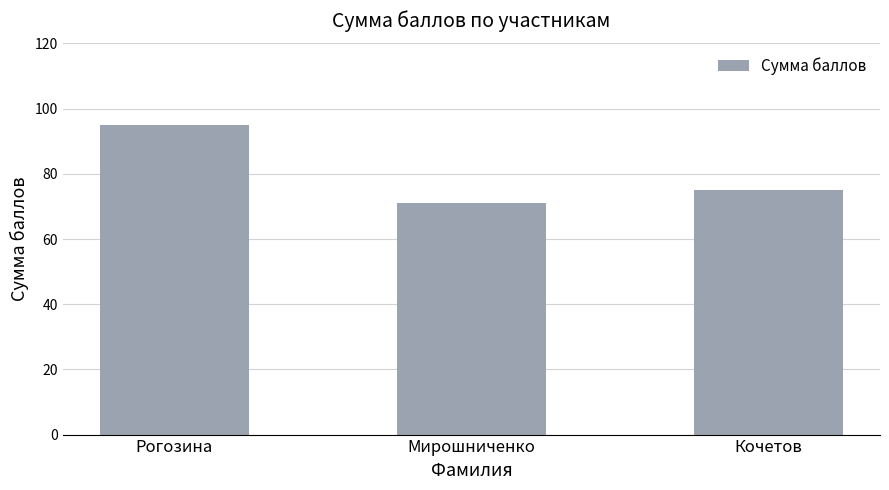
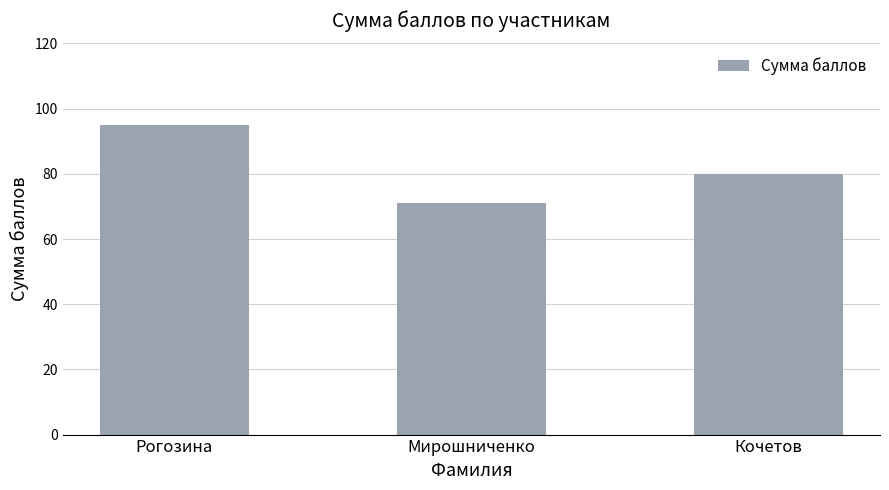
  {
    "Рогозина": 95,
    "Мирошниченко": 71,
-   "Кочетов": 75
+   "Кочетов": 80
  }
